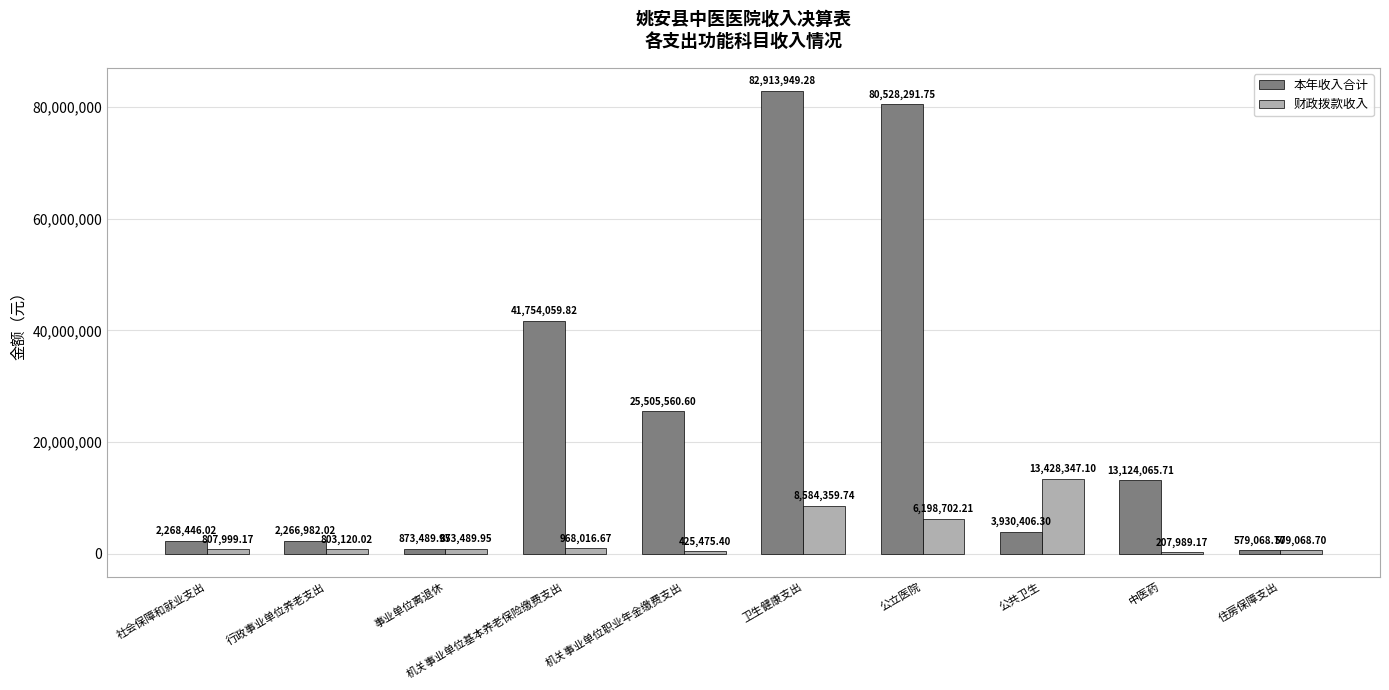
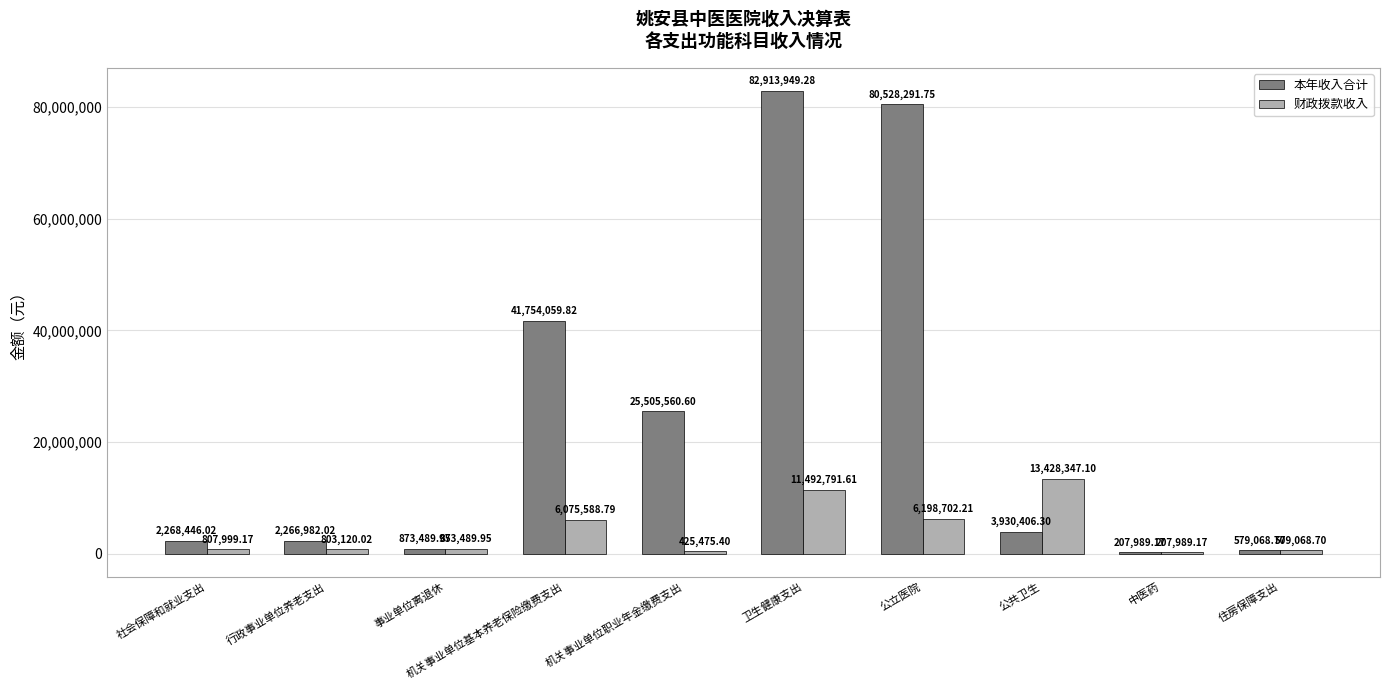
  {
    "本年收入合计": {
      "社会保障和就业支出": "2,268,446.02",
      "行政事业单位养老支出": "2,266,982.02",
      "机关事业单位基本养老保险缴费支出": "41,754,059.82",
      "机关事业单位职业年金缴费支出": "25,505,560.60",
      "卫生健康支出": "82,913,949.28",
      "公立医院": "80,528,291.75",
      "公共卫生": "3,930,406.30",
-     "中医药": "13,124,065.71"
+     "中医药": "207,989.17"
    },
    "财政拨款收入": {
      "社会保障和就业支出": "807,999.17",
      "行政事业单位养老支出": "803,120.02",
-     "机关事业单位基本养老保险缴费支出": "968,016.67",
+     "机关事业单位基本养老保险缴费支出": "6,075,588.79",
      "机关事业单位职业年金缴费支出": "425,475.40",
-     "卫生健康支出": "8,584,359.74",
+     "卫生健康支出": "11,492,791.61",
      "公立医院": "6,198,702.21",
      "公共卫生": "13,428,347.10",
      "中医药": "207,989.17"
    }
  }
